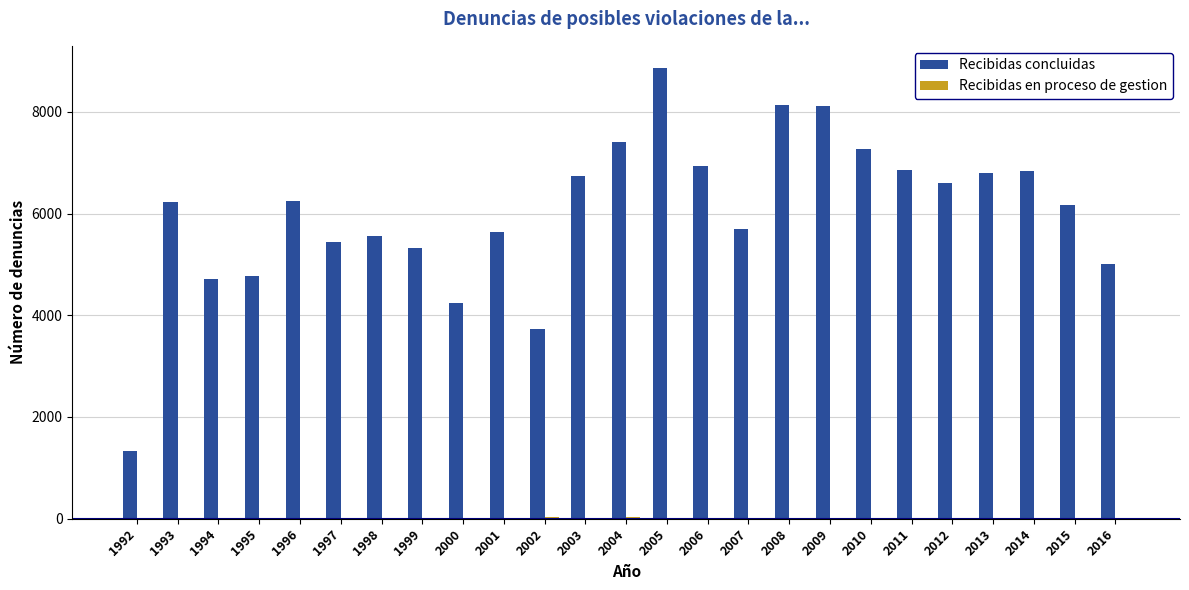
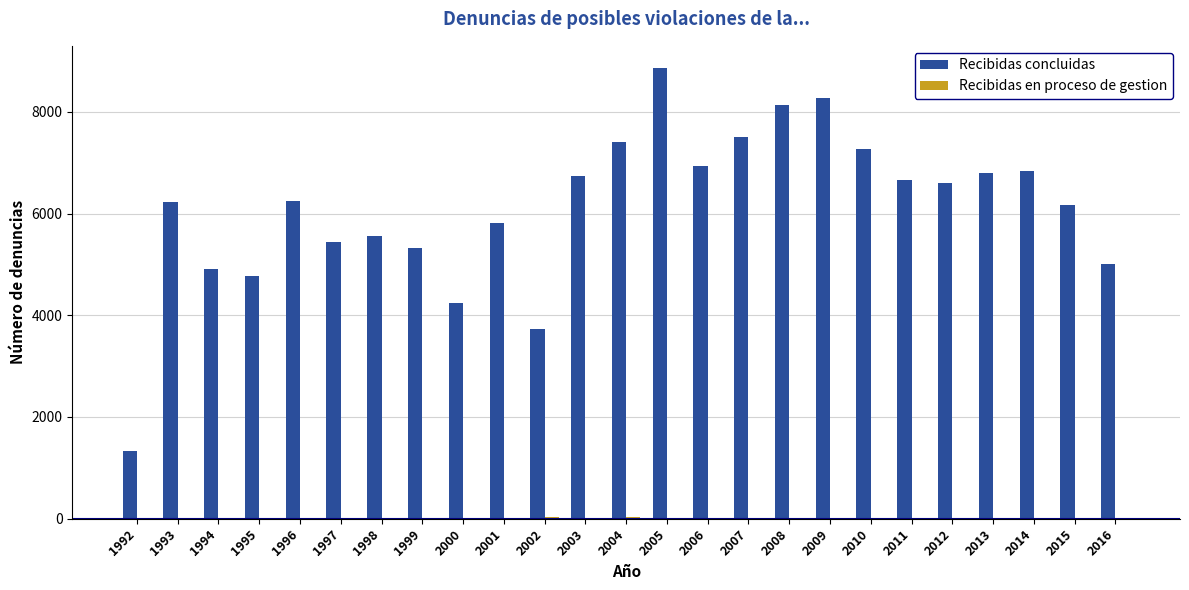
  {
    "Recibidas concluidas": {
      "1992": 1300,
      "1993": 6200,
-     "1994": 4700,
+     "1994": 4900,
      "1995": 4800,
      "1996": 6200,
      "1997": 5400,
      "1998": 5600,
      "1999": 5300,
      "2000": 4200,
-     "2001": 5600,
+     "2001": 5800,
      "2002": 3700,
      "2003": 6700,
      "2004": 7400,
      "2005": 8900,
      "2006": 6900,
-     "2007": 5700,
+     "2007": 7500,
      "2008": 8100,
-     "2009": 8100,
+     "2009": 8300,
      "2010": 7300,
-     "2011": 6900,
+     "2011": 6700,
      "2012": 6600,
      "2013": 6800,
      "2014": 6800,
      "2015": 6200,
      "2016": 5000
    },
    "Recibidas en proceso de gestion": {
      "1992": 0,
      "1993": 0,
      "1994": 0,
      "1995": 0,
      "1996": 0,
      "1997": 0,
      "1998": 0,
      "1999": 0,
      "2000": 0,
      "2001": 0,
      "2005": 0,
      "2006": 0,
      "2007": 0,
      "2008": 0,
      "2009": 0,
      "2010": 0,
      "2011": 0,
      "2012": 0,
      "2013": 0,
      "2014": 0,
      "2015": 0,
      "2016": 0
    }
  }
